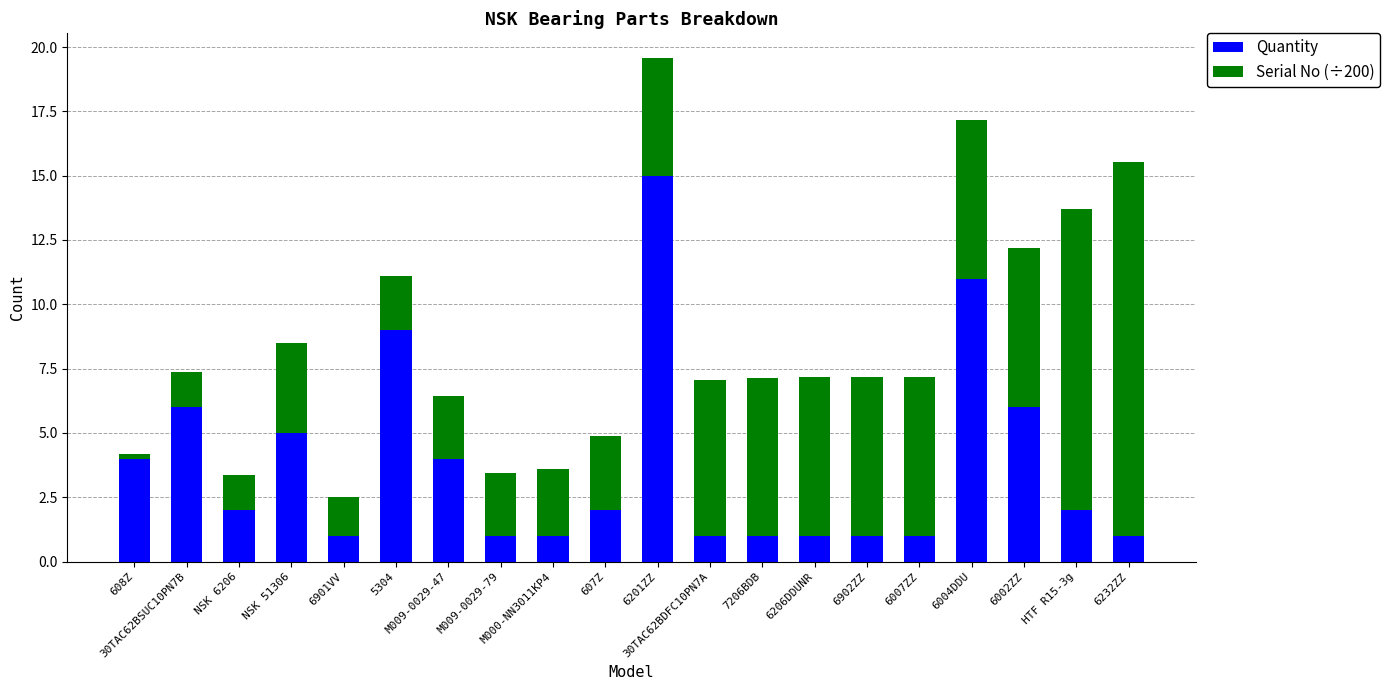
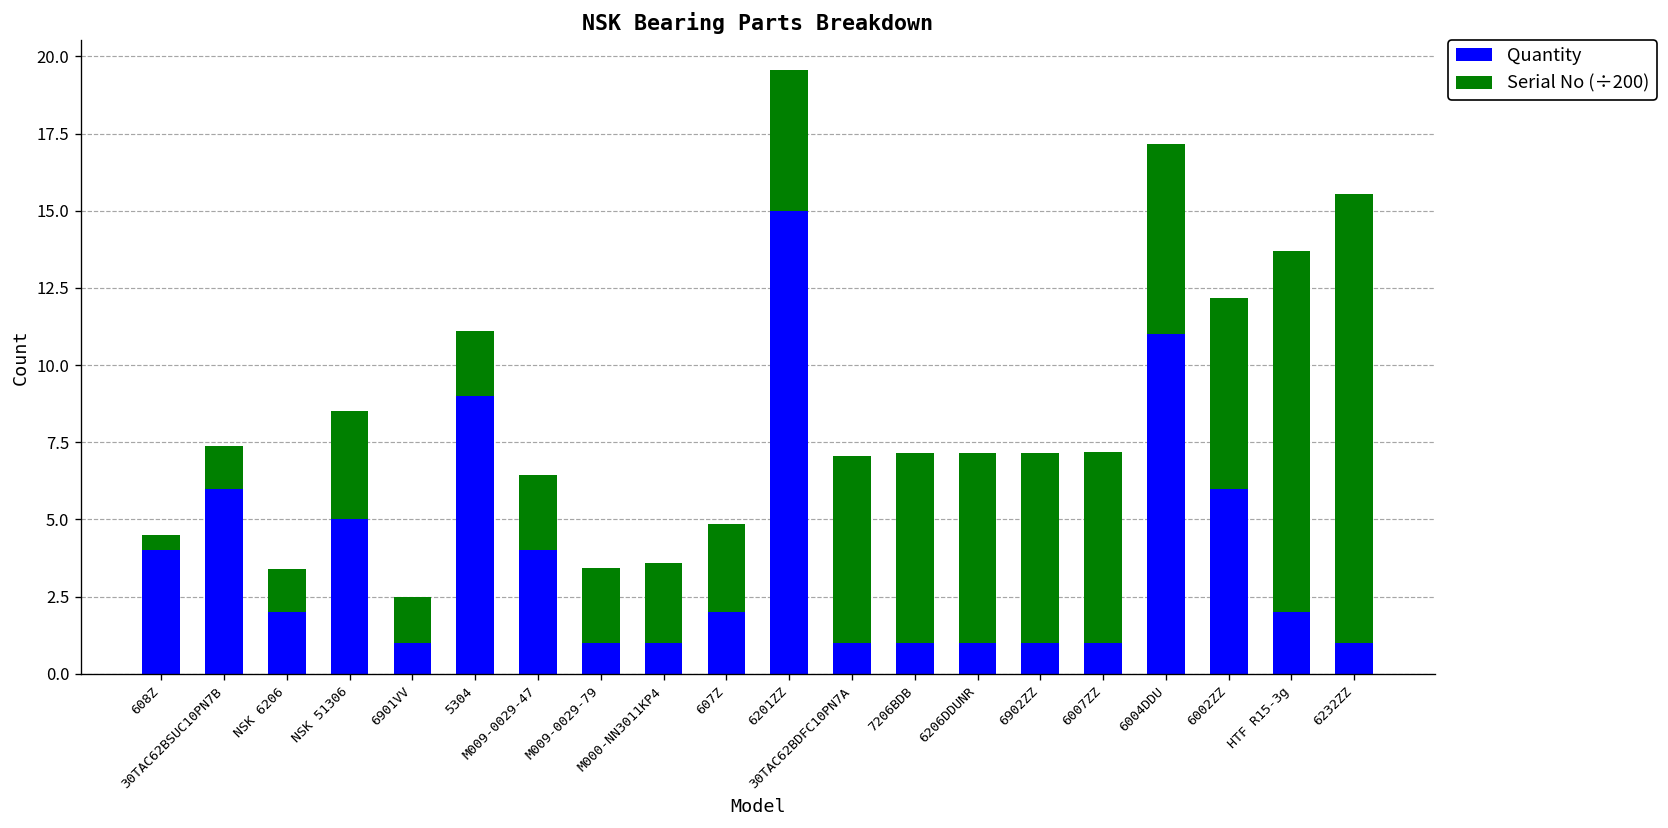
  {
    "Quantity": {
      "608Z": 4.0,
      "30TAC62BSUC10PN7B": 6.0,
      "NSK 6206": 2.0,
      "NSK 51306": 5.0,
      "6901VV": 1.0,
      "5304": 9.0,
      "M009-0029-47": 4.0,
      "M009-0029-79": 1.0,
      "M000-NN3011KP4": 1.0,
      "607Z": 2.0,
      "6201ZZ": 15.0,
      "30TAC62BDFC10PN7A": 1.0,
      "7206BDB": 1.0,
      "6206DDUNR": 1.0,
      "6902ZZ": 1.0,
      "6007ZZ": 1.0,
      "6004DDU": 11.0,
      "6002ZZ": 6.0,
      "HTF R15-3g": 2.0,
      "6232ZZ": 1.0
    },
    "Serial No (÷200)": {
-     "608Z": 0.2,
+     "608Z": 0.5,
      "30TAC62BSUC10PN7B": 1.4,
      "NSK 6206": 1.4,
      "NSK 51306": 3.5,
      "6901VV": 1.5,
      "5304": 2.1,
      "M009-0029-47": 2.4,
      "M009-0029-79": 2.4,
      "M000-NN3011KP4": 2.6,
      "607Z": 2.9,
      "6201ZZ": 4.6,
      "30TAC62BDFC10PN7A": 6.0,
      "7206BDB": 6.1,
      "6206DDUNR": 6.2,
      "6902ZZ": 6.2,
      "6007ZZ": 6.2,
      "6004DDU": 6.2,
      "6002ZZ": 6.2,
      "HTF R15-3g": 11.7,
      "6232ZZ": 14.5
    }
  }
